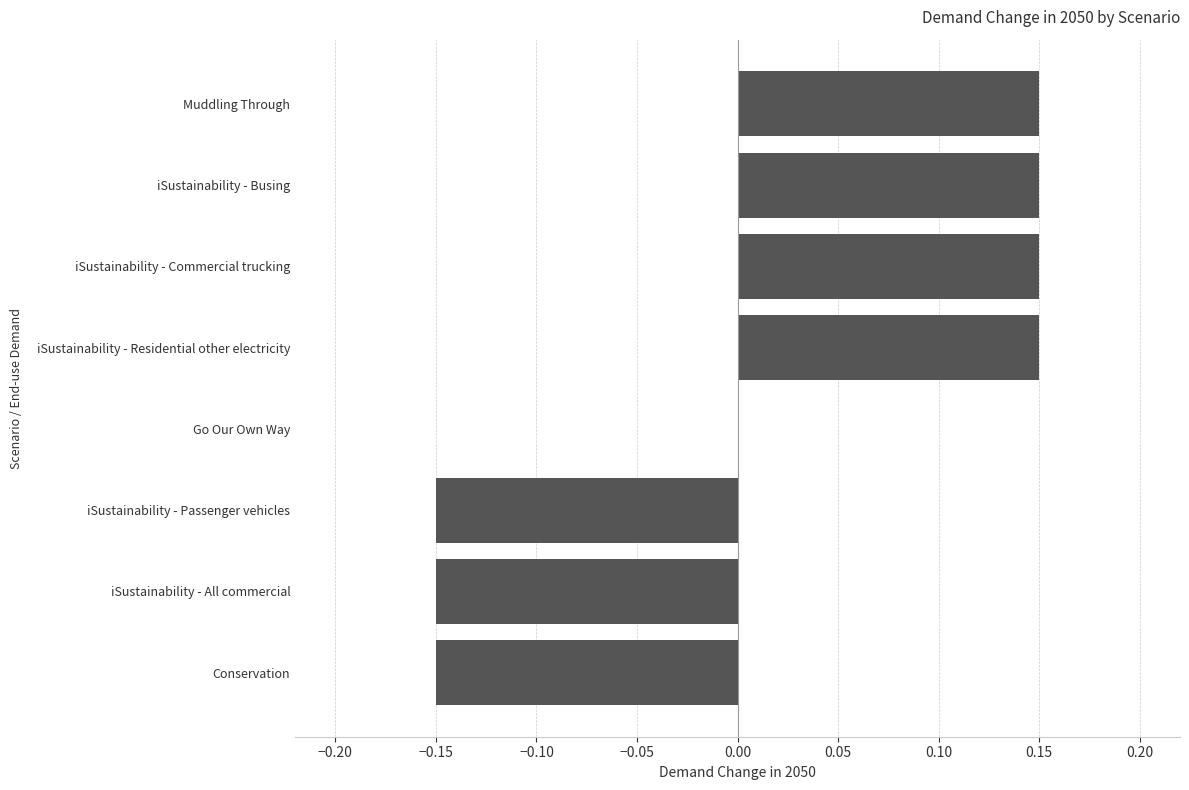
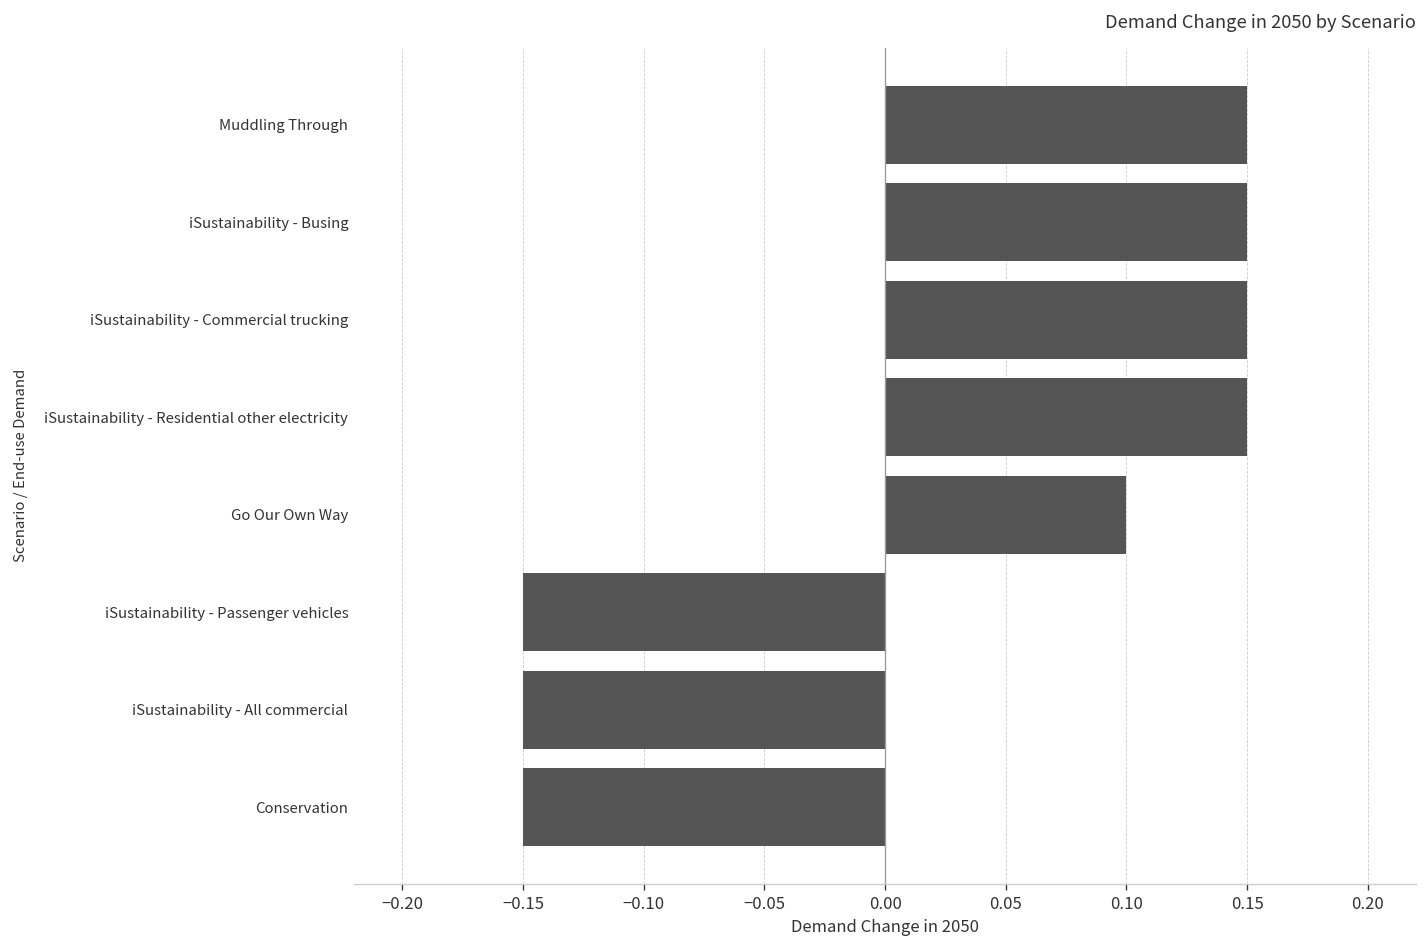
  {
    "Muddling Through": 0.150,
    "iSustainability - Busing": 0.150,
    "iSustainability - Commercial trucking": 0.150,
    "iSustainability - Residential other electricity": 0.150,
-   "Go Our Own Way": 0.0,
+   "Go Our Own Way": 0.1,
    "iSustainability - Passenger vehicles": -0.150,
    "iSustainability - All commercial": -0.150,
    "Conservation": -0.150
  }
